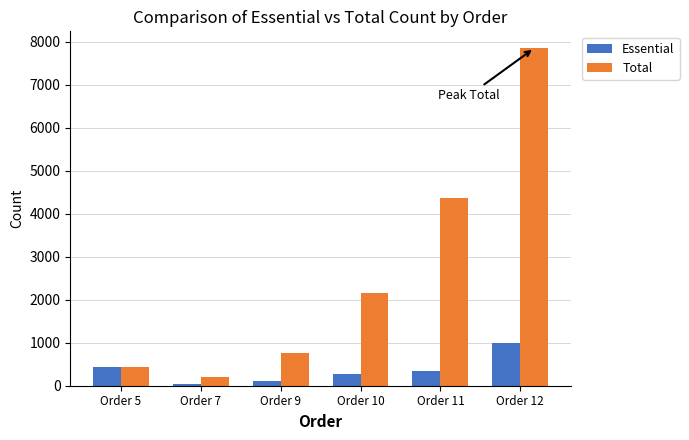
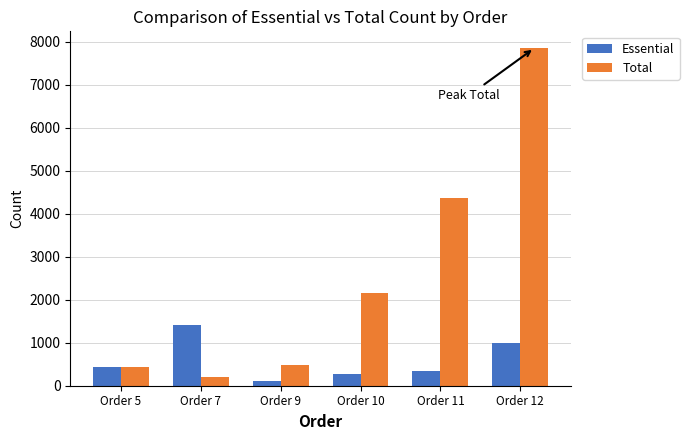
  {
    "Essential": {
      "Order 5": 400,
-     "Order 7": 0,
+     "Order 7": 1400,
      "Order 9": 100,
      "Order 10": 300,
      "Order 11": 300,
      "Order 12": 1000
    },
    "Total": {
      "Order 5": 400,
      "Order 7": 200,
-     "Order 9": 800,
+     "Order 9": 500,
      "Order 10": 2200,
      "Order 11": 4400,
      "Order 12": 7900
    }
  }
